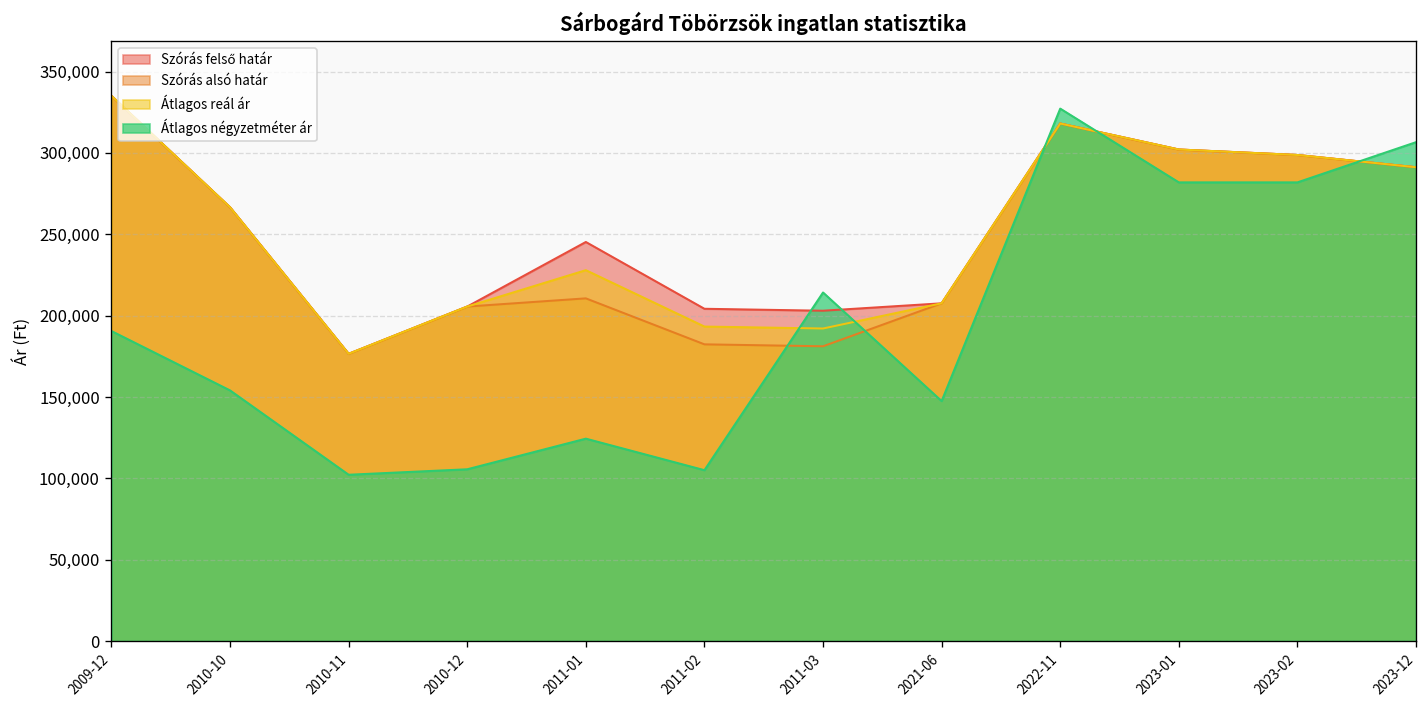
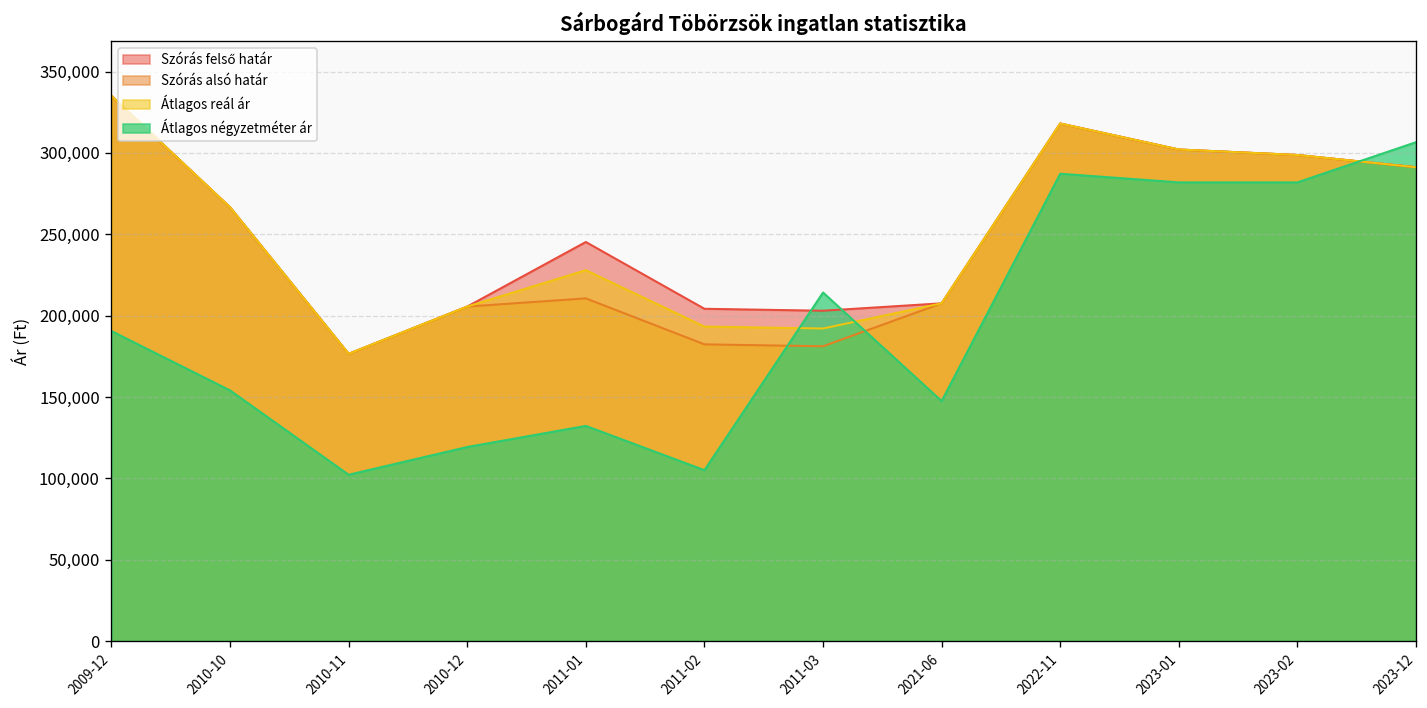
  {
    "Átlagos négyzetméter ár": {
      "2009-12": "191,000",
      "2010-10": "154,000",
      "2010-11": "102,000",
-     "2010-12": "106,000",
-     "2011-01": "124,000",
+     "2010-12": "119,000",
+     "2011-01": "132,000",
      "2011-02": "105,000",
      "2011-03": "214,000",
      "2021-06": "148,000",
-     "2022-11": "327,000",
+     "2022-11": "287,000",
      "2023-01": "282,000",
      "2023-02": "282,000",
      "2023-12": "307,000"
    }
  }
